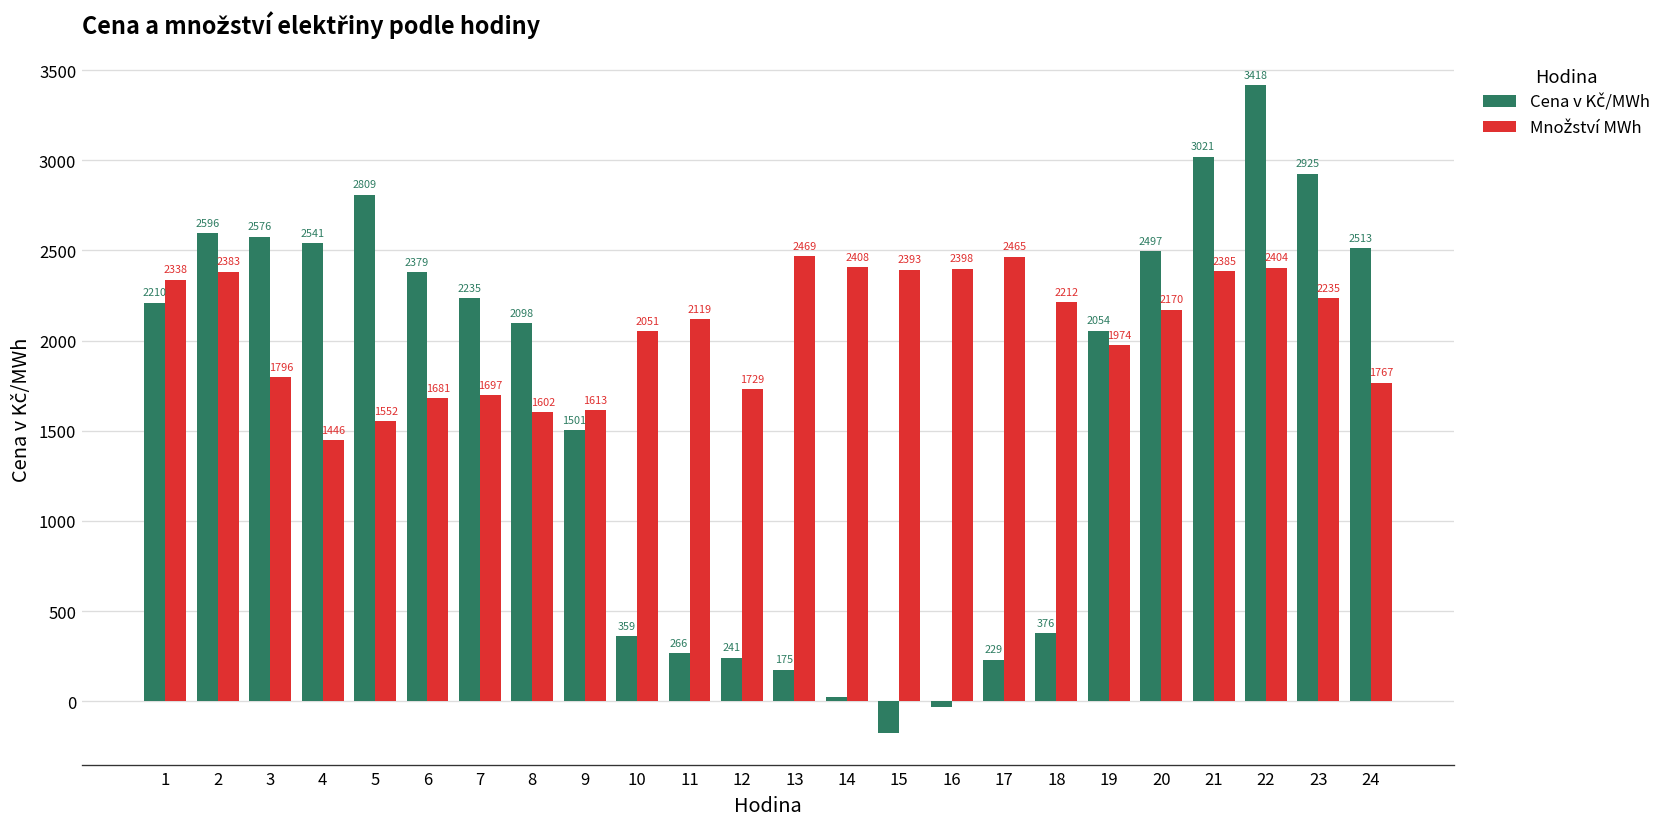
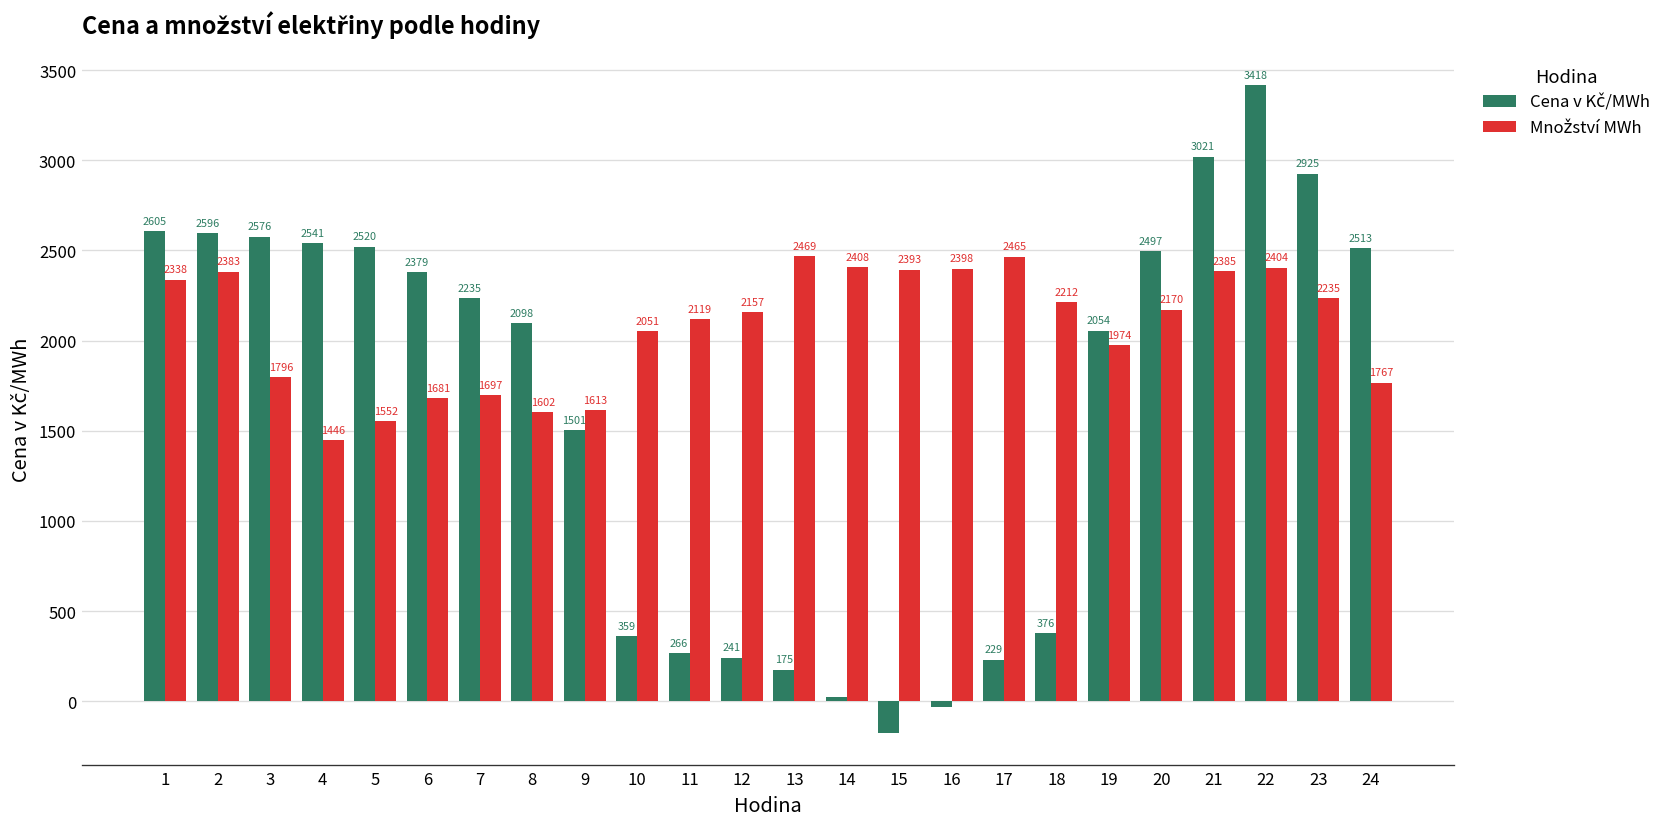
  {
    "Cena v Kč/MWh": {
-     "1": 2210,
+     "1": 2605,
      "2": 2596,
      "3": 2576,
      "4": 2541,
-     "5": 2809,
+     "5": 2520,
      "6": 2379,
      "7": 2235,
      "8": 2098,
      "9": 1501,
      "10": 359,
      "11": 266,
      "12": 241,
      "13": 175,
      "17": 229,
      "18": 376,
      "19": 2054,
      "20": 2497,
      "21": 3021,
      "22": 3418,
      "23": 2925,
      "24": 2513
    },
    "Množství MWh": {
      "1": 2338,
      "2": 2383,
      "3": 1796,
      "4": 1446,
      "5": 1552,
      "6": 1681,
      "7": 1697,
      "8": 1602,
      "9": 1613,
      "10": 2051,
      "11": 2119,
-     "12": 1729,
+     "12": 2157,
      "13": 2469,
      "14": 2408,
      "15": 2393,
      "16": 2398,
      "17": 2465,
      "18": 2212,
      "19": 1974,
      "20": 2170,
      "21": 2385,
      "22": 2404,
      "23": 2235,
      "24": 1767
    }
  }
